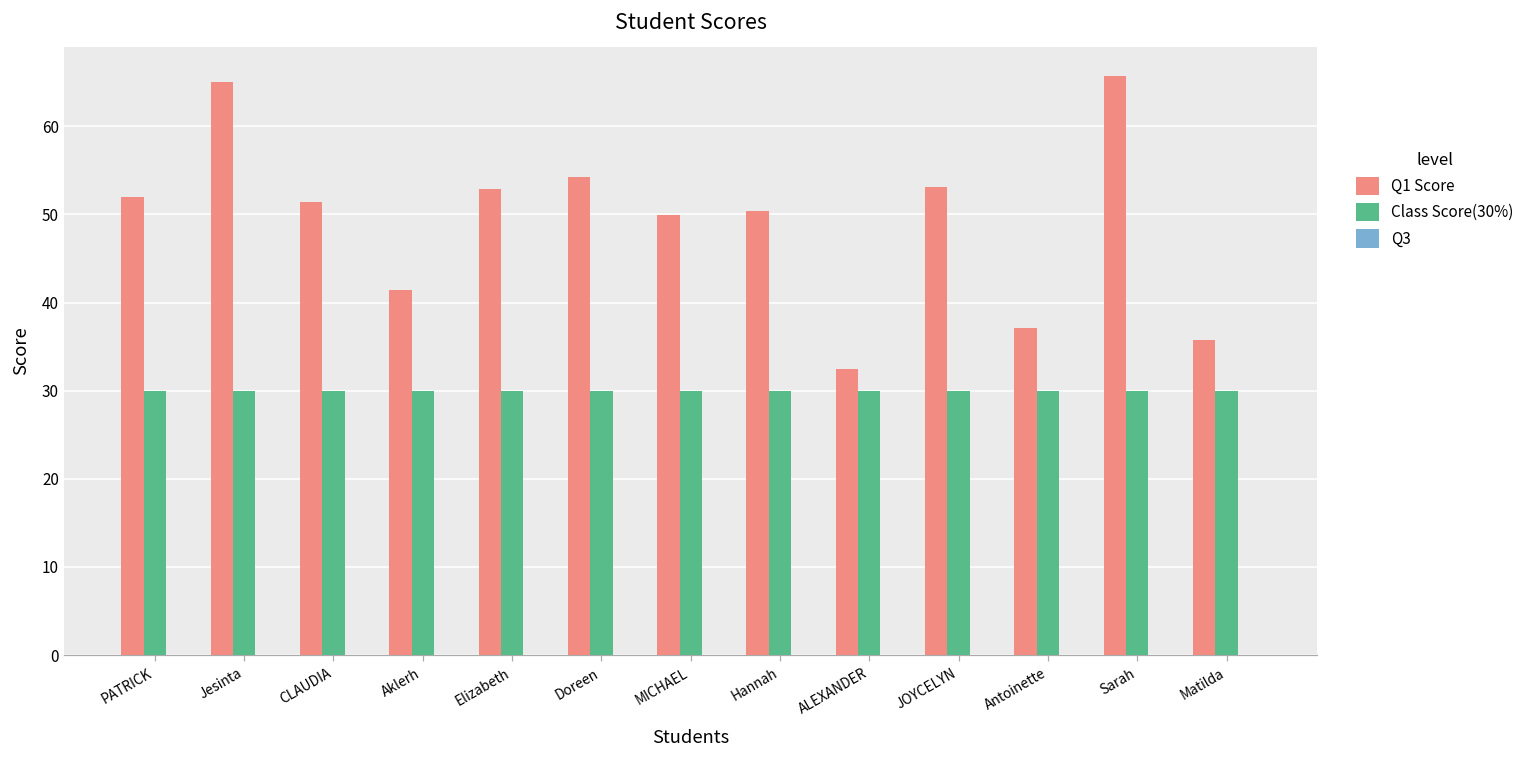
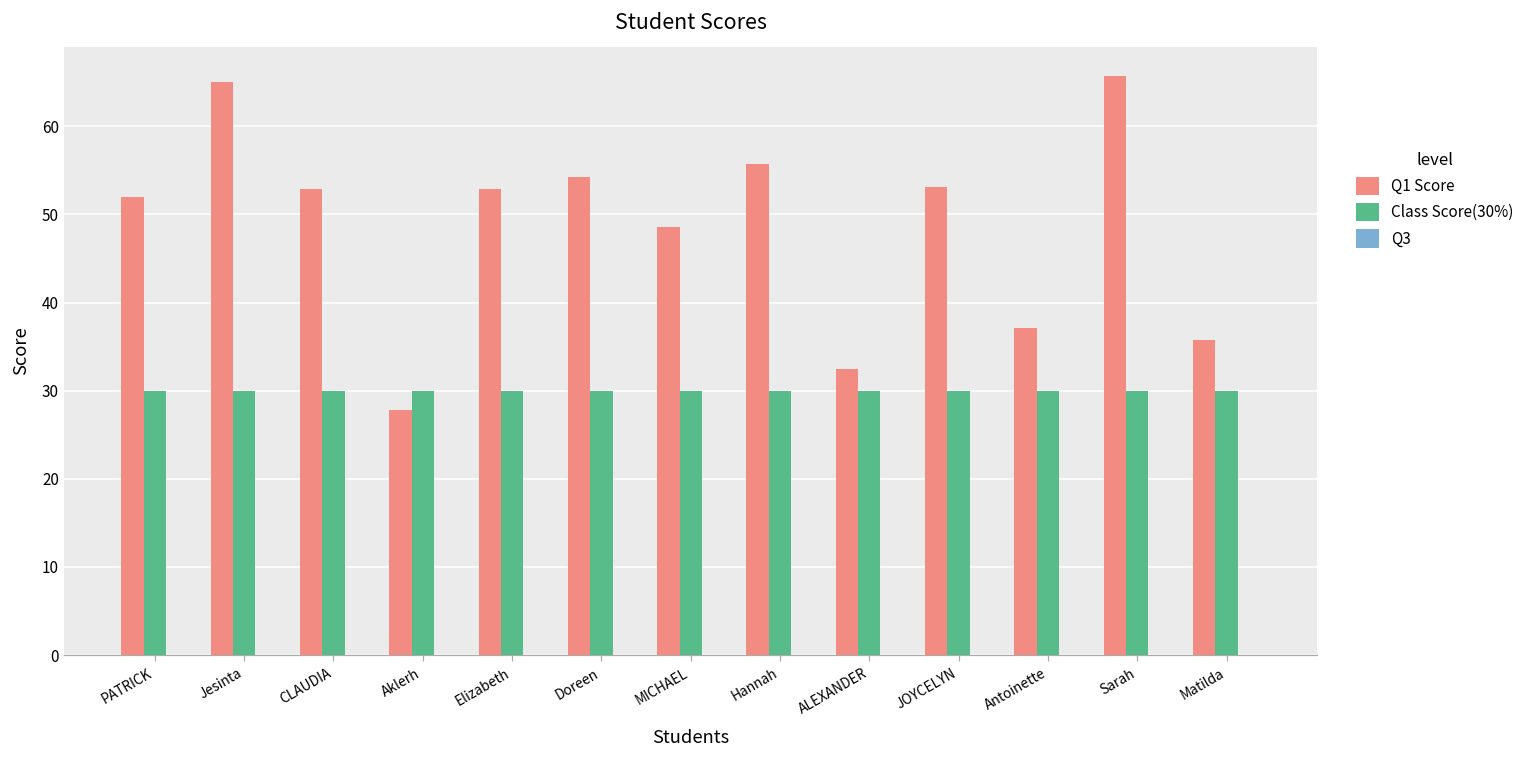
  {
    "Q1 Score": {
      "PATRICK": 52,
      "Jesinta": 65,
-     "CLAUDIA": 51,
-     "Aklerh": 41,
+     "CLAUDIA": 53,
+     "Aklerh": 28,
      "Elizabeth": 53,
      "Doreen": 54,
-     "MICHAEL": 50,
-     "Hannah": 50,
+     "MICHAEL": 49,
+     "Hannah": 56,
      "ALEXANDER": 32,
      "JOYCELYN": 53,
      "Antoinette": 37,
      "Sarah": 66,
      "Matilda": 36
    },
    "Class Score(30%)": {
      "PATRICK": 30,
      "Jesinta": 30,
      "CLAUDIA": 30,
      "Aklerh": 30,
      "Elizabeth": 30,
      "Doreen": 30,
      "MICHAEL": 30,
      "Hannah": 30,
      "ALEXANDER": 30,
      "JOYCELYN": 30,
      "Antoinette": 30,
      "Sarah": 30,
      "Matilda": 30
    },
    "Q3": {
      "PATRICK": 0,
      "Jesinta": 0,
      "CLAUDIA": 0,
      "Aklerh": 0,
      "Elizabeth": 0,
      "Doreen": 0,
      "MICHAEL": 0,
      "Hannah": 0,
      "ALEXANDER": 0,
      "JOYCELYN": 0,
      "Antoinette": 0,
      "Sarah": 0,
      "Matilda": 0
    }
  }
